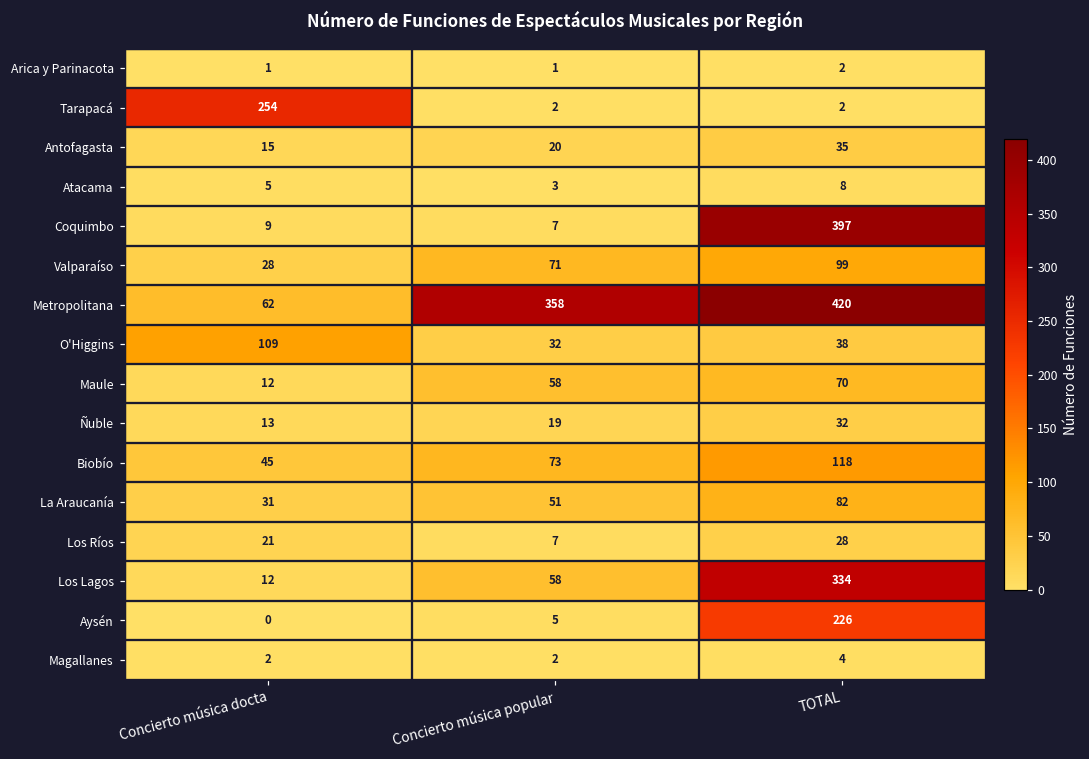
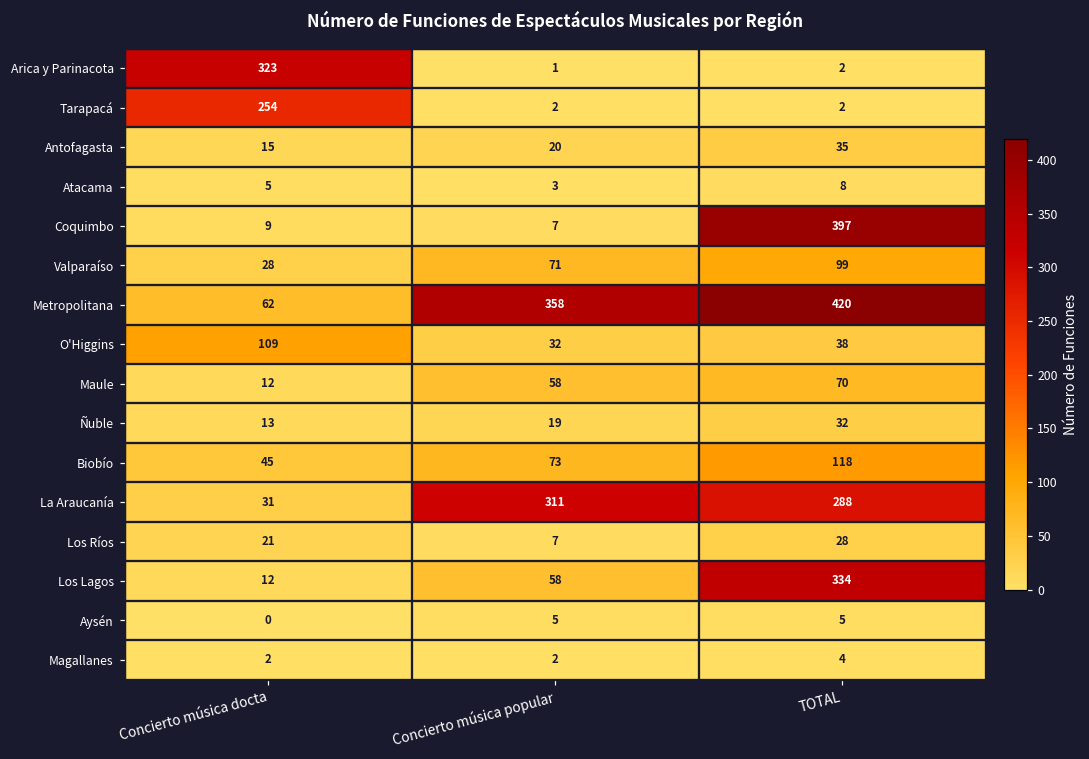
  {
    "Arica y Parinacota": {
-     "Concierto música docta": 1,
+     "Concierto música docta": 323,
      "Concierto música popular": 1,
      "TOTAL": 2
    },
    "Tarapacá": {
      "Concierto música docta": 254,
      "Concierto música popular": 2,
      "TOTAL": 2
    },
    "Antofagasta": {
      "Concierto música docta": 15,
      "Concierto música popular": 20,
      "TOTAL": 35
    },
    "Atacama": {
      "Concierto música docta": 5,
      "Concierto música popular": 3,
      "TOTAL": 8
    },
    "Coquimbo": {
      "Concierto música docta": 9,
      "Concierto música popular": 7,
      "TOTAL": 397
    },
    "Valparaíso": {
      "Concierto música docta": 28,
      "Concierto música popular": 71,
      "TOTAL": 99
    },
    "Metropolitana": {
      "Concierto música docta": 62,
      "Concierto música popular": 358,
      "TOTAL": 420
    },
    "O'Higgins": {
      "Concierto música docta": 109,
      "Concierto música popular": 32,
      "TOTAL": 38
    },
    "Maule": {
      "Concierto música docta": 12,
      "Concierto música popular": 58,
      "TOTAL": 70
    },
    "Ñuble": {
      "Concierto música docta": 13,
      "Concierto música popular": 19,
      "TOTAL": 32
    },
    "Biobío": {
      "Concierto música docta": 45,
      "Concierto música popular": 73,
      "TOTAL": 118
    },
    "La Araucanía": {
      "Concierto música docta": 31,
-     "Concierto música popular": 51,
-     "TOTAL": 82
+     "Concierto música popular": 311,
+     "TOTAL": 288
    },
    "Los Ríos": {
      "Concierto música docta": 21,
      "Concierto música popular": 7,
      "TOTAL": 28
    },
    "Los Lagos": {
      "Concierto música docta": 12,
      "Concierto música popular": 58,
      "TOTAL": 334
    },
    "Aysén": {
      "Concierto música docta": 0,
      "Concierto música popular": 5,
-     "TOTAL": 226
+     "TOTAL": 5
    },
    "Magallanes": {
      "Concierto música docta": 2,
      "Concierto música popular": 2,
      "TOTAL": 4
    }
  }
